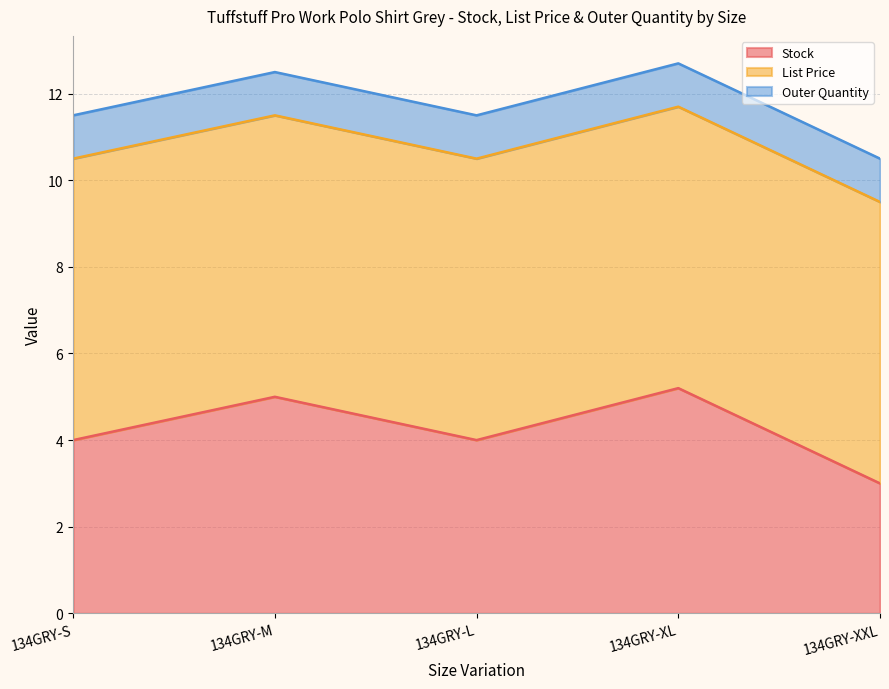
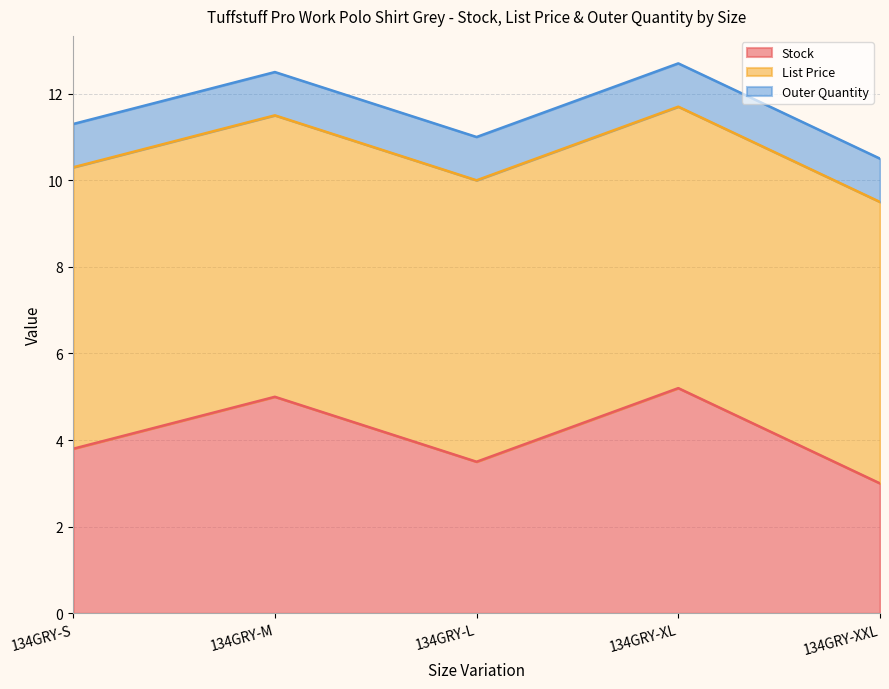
  {
    "Stock": {
-     "134GRY-S": 4.0,
+     "134GRY-S": 3.8,
      "134GRY-M": 5.0,
-     "134GRY-L": 4.0,
+     "134GRY-L": 3.5,
      "134GRY-XL": 5.2,
      "134GRY-XXL": 3.0
    },
    "List Price": {
      "134GRY-S": 6.5,
      "134GRY-M": 6.5,
      "134GRY-L": 6.5,
      "134GRY-XL": 6.5,
      "134GRY-XXL": 6.5
    },
    "Outer Quantity": {
      "134GRY-S": 1.0,
      "134GRY-M": 1.0,
      "134GRY-L": 1.0,
      "134GRY-XL": 1.0,
      "134GRY-XXL": 1.0
    }
  }
